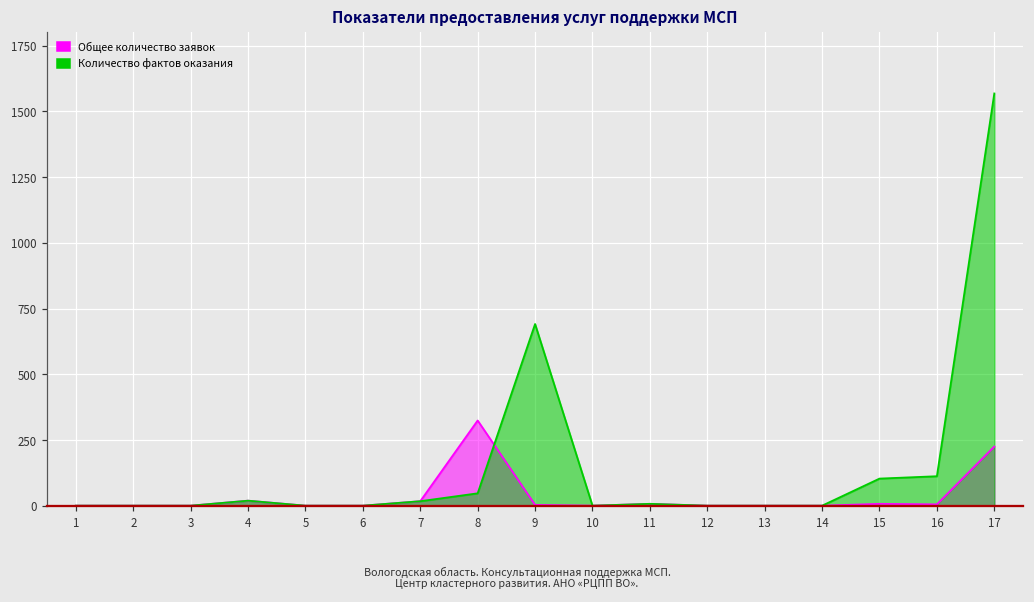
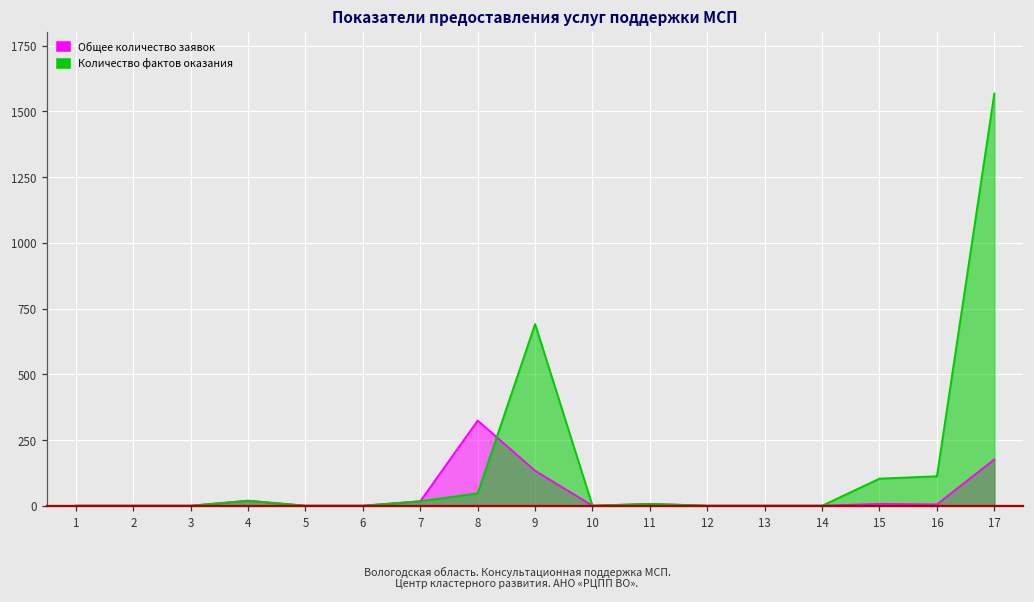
  {
    "Общее количество заявок": {
      "8": 320,
-     "9": 0,
+     "9": 130,
      "15": 10,
      "16": 10,
-     "17": 230
+     "17": 180
    },
    "Количество фактов оказания": {
      "8": 50,
      "9": 690,
      "15": 100,
      "16": 110,
      "17": 1570
    }
  }
